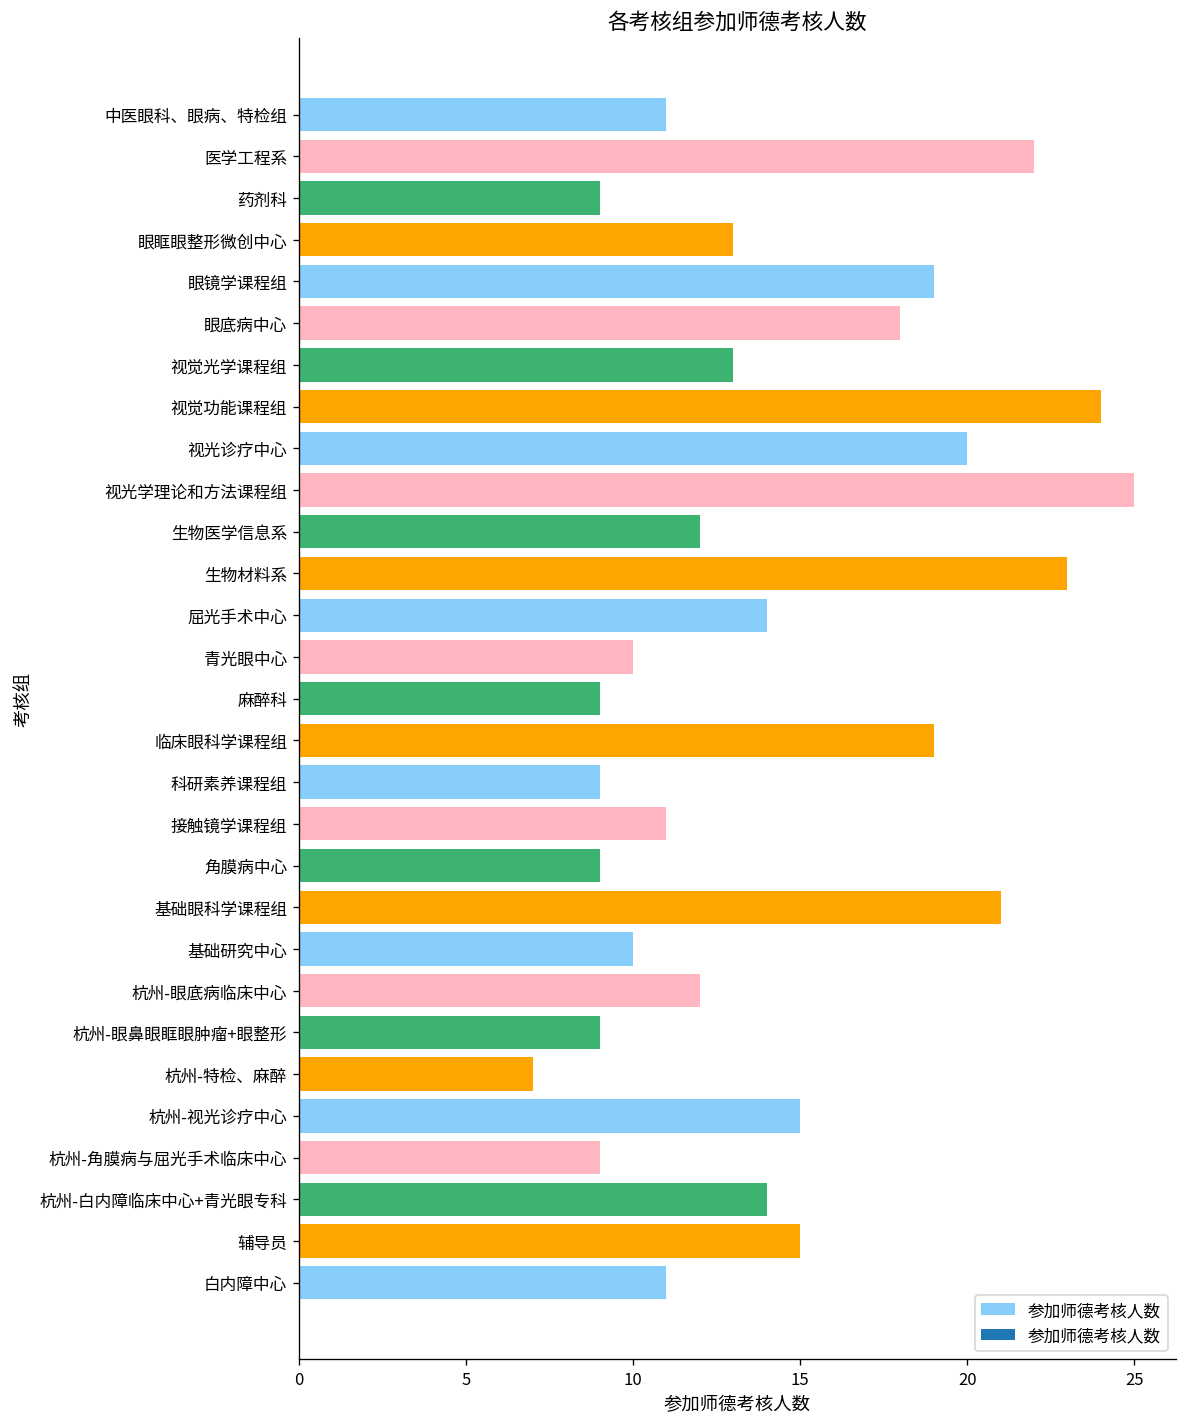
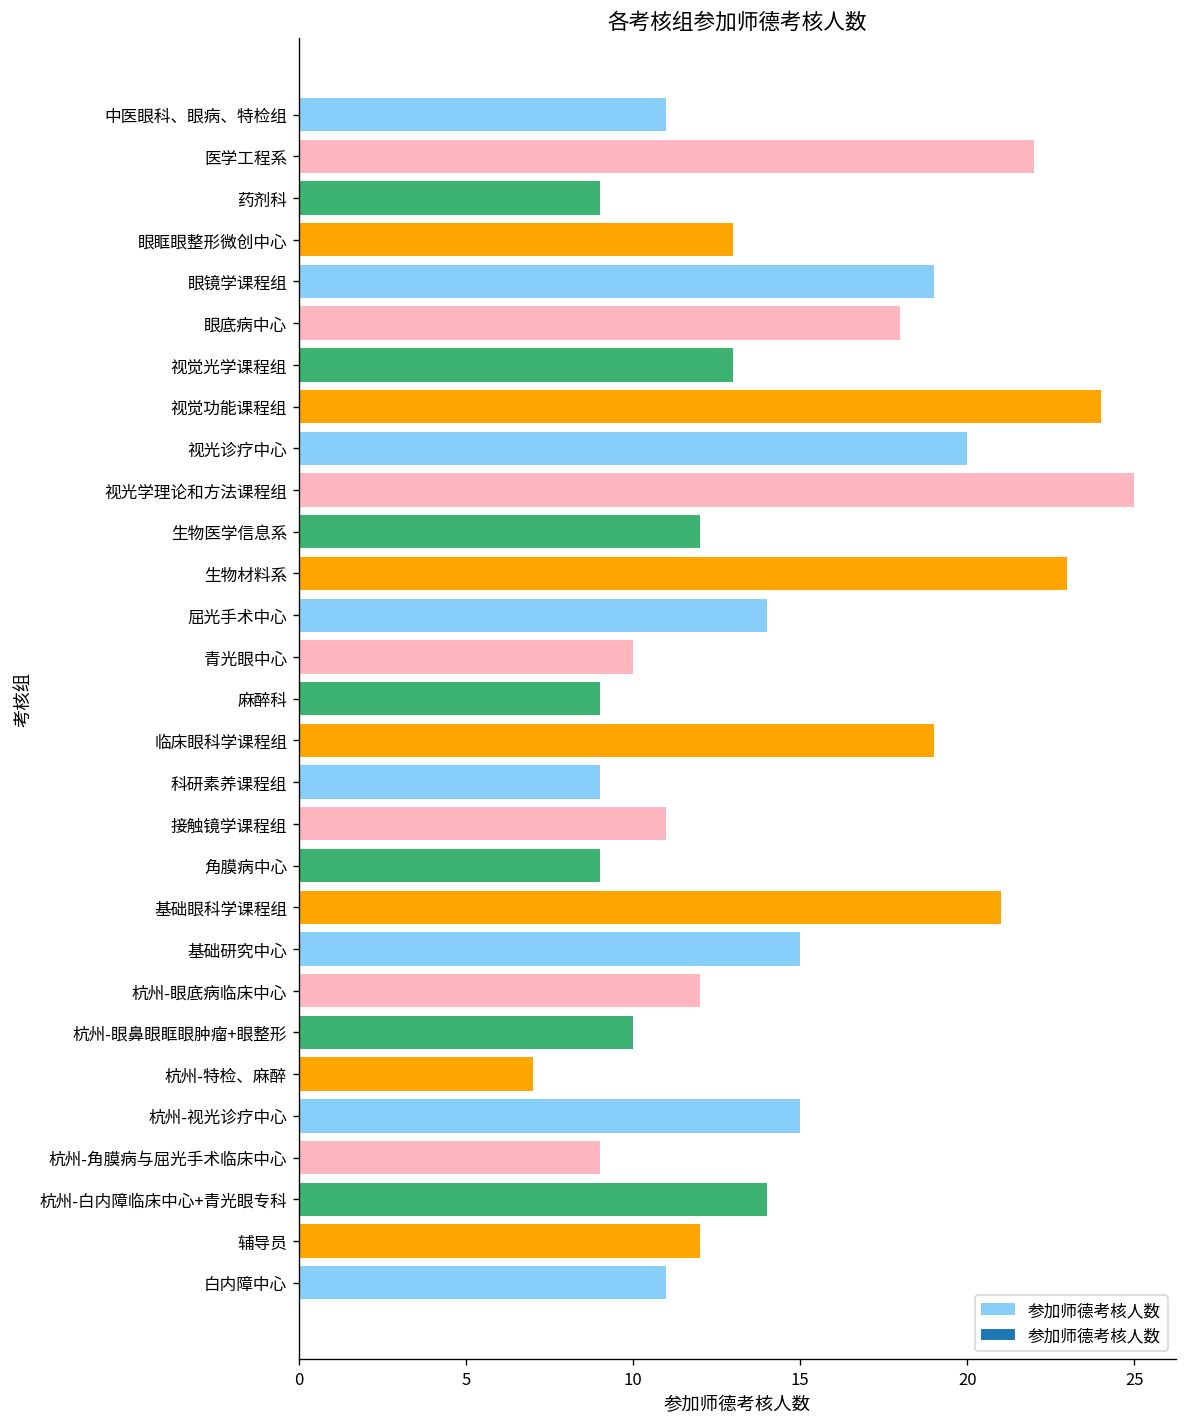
  {
    "中医眼科、眼病、特检组": 11,
    "医学工程系": 22,
    "药剂科": 9,
    "眼眶眼整形微创中心": 13,
    "眼镜学课程组": 19,
    "眼底病中心": 18,
    "视觉光学课程组": 13,
    "视觉功能课程组": 24,
    "视光诊疗中心": 20,
    "视光学理论和方法课程组": 25,
    "生物医学信息系": 12,
    "生物材料系": 23,
    "屈光手术中心": 14,
    "青光眼中心": 10,
    "麻醉科": 9,
    "临床眼科学课程组": 19,
    "科研素养课程组": 9,
    "接触镜学课程组": 11,
    "角膜病中心": 9,
    "基础眼科学课程组": 21,
-   "基础研究中心": 10,
+   "基础研究中心": 15,
    "杭州-眼底病临床中心": 12,
-   "杭州-眼鼻眼眶眼肿瘤+眼整形": 9,
+   "杭州-眼鼻眼眶眼肿瘤+眼整形": 10,
    "杭州-特检、麻醉": 7,
    "杭州-视光诊疗中心": 15,
    "杭州-角膜病与屈光手术临床中心": 9,
    "杭州-白内障临床中心+青光眼专科": 14,
-   "辅导员": 15,
+   "辅导员": 12,
    "白内障中心": 11
  }
